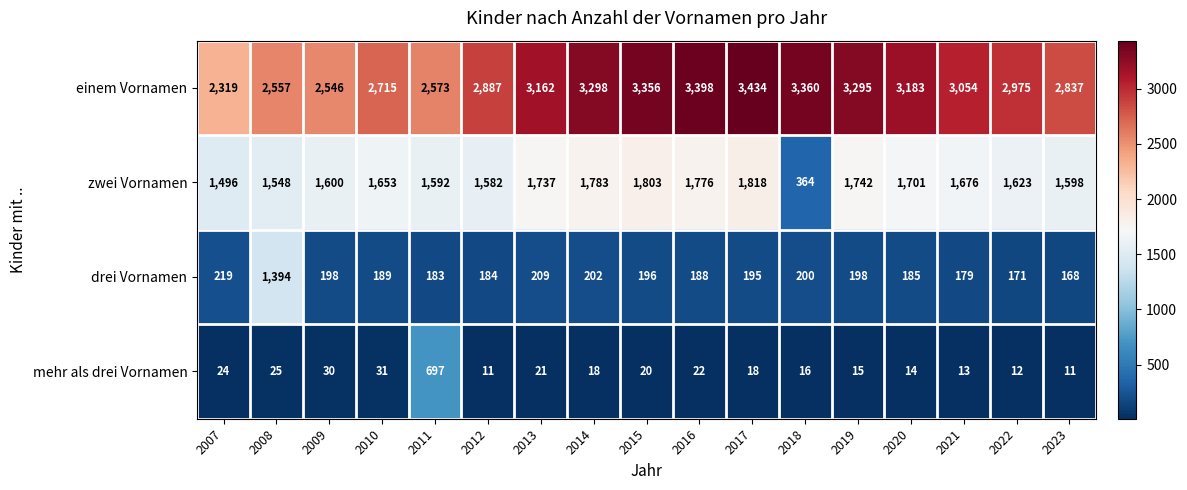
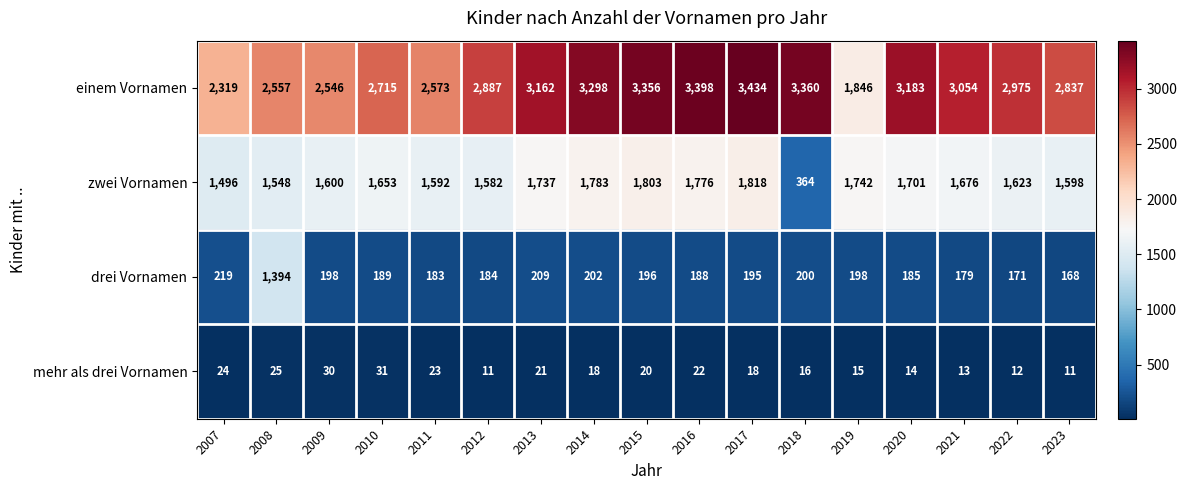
  {
    "einem Vornamen": {
      "2007": "2,319",
      "2008": "2,557",
      "2009": "2,546",
      "2010": "2,715",
      "2011": "2,573",
      "2012": "2,887",
      "2013": "3,162",
      "2014": "3,298",
      "2015": "3,356",
      "2016": "3,398",
      "2017": "3,434",
      "2018": "3,360",
-     "2019": "3,295",
+     "2019": "1,846",
      "2020": "3,183",
      "2021": "3,054",
      "2022": "2,975",
      "2023": "2,837"
    },
    "zwei Vornamen": {
      "2007": "1,496",
      "2008": "1,548",
      "2009": "1,600",
      "2010": "1,653",
      "2011": "1,592",
      "2012": "1,582",
      "2013": "1,737",
      "2014": "1,783",
      "2015": "1,803",
      "2016": "1,776",
      "2017": "1,818",
      "2018": "364",
      "2019": "1,742",
      "2020": "1,701",
      "2021": "1,676",
      "2022": "1,623",
      "2023": "1,598"
    },
    "drei Vornamen": {
      "2007": "219",
      "2008": "1,394",
      "2009": "198",
      "2010": "189",
      "2011": "183",
      "2012": "184",
      "2013": "209",
      "2014": "202",
      "2015": "196",
      "2016": "188",
      "2017": "195",
      "2018": "200",
      "2019": "198",
      "2020": "185",
      "2021": "179",
      "2022": "171",
      "2023": "168"
    },
    "mehr als drei Vornamen": {
      "2007": "24",
      "2008": "25",
      "2009": "30",
      "2010": "31",
-     "2011": "697",
+     "2011": "23",
      "2012": "11",
      "2013": "21",
      "2014": "18",
      "2015": "20",
      "2016": "22",
      "2017": "18",
      "2018": "16",
      "2019": "15",
      "2020": "14",
      "2021": "13",
      "2022": "12",
      "2023": "11"
    }
  }
